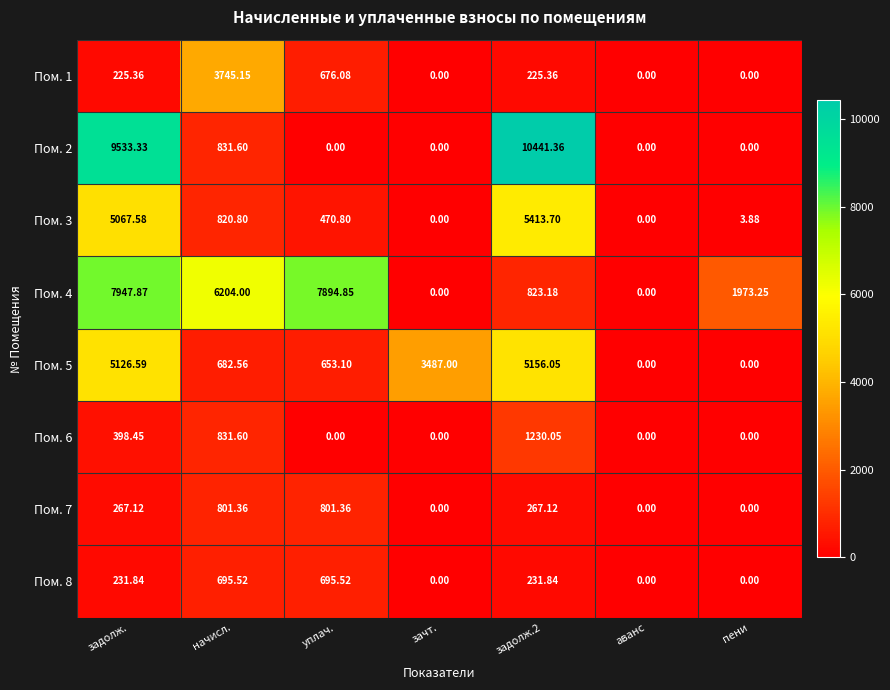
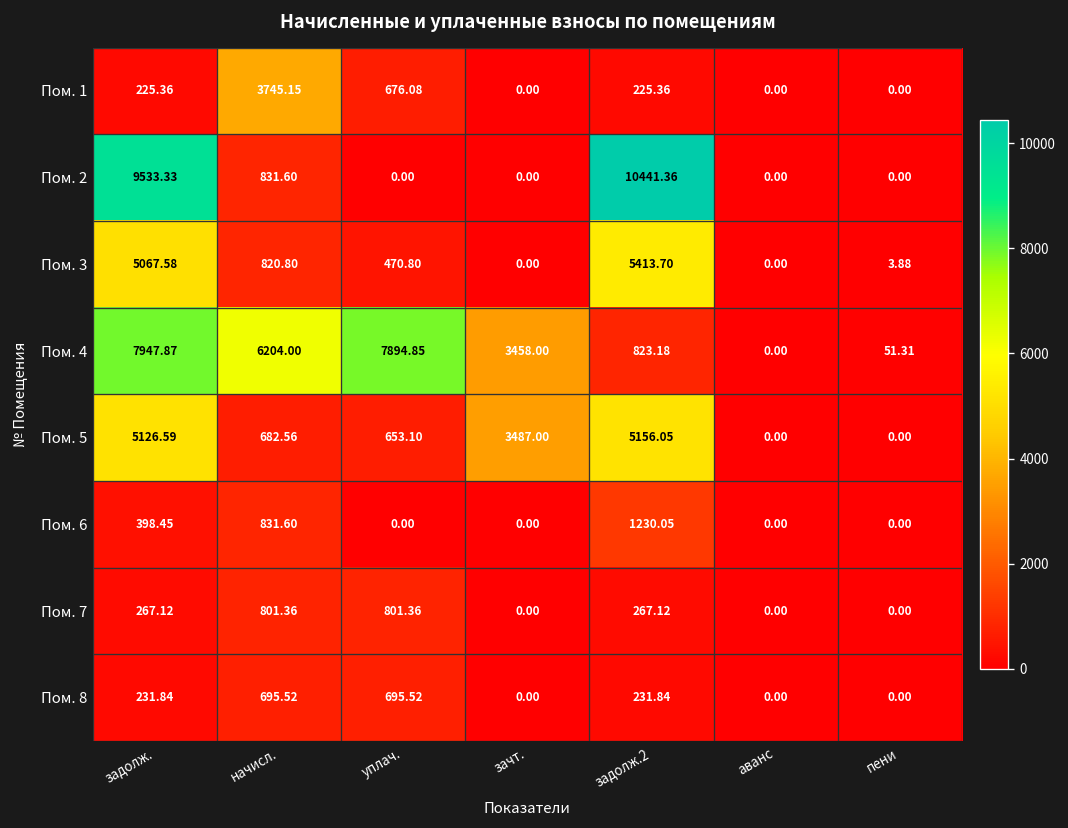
  {
    "Пом. 1": {
      "задолж.": 225.36,
      "начисл.": 3745.15,
      "уплач.": 676.08,
      "зачт.": 0.00,
      "задолж.2": 225.36,
      "аванс": 0.00,
      "пени": 0.00
    },
    "Пом. 2": {
      "задолж.": 9533.33,
      "начисл.": 831.60,
      "уплач.": 0.00,
      "зачт.": 0.00,
      "задолж.2": 10441.36,
      "аванс": 0.00,
      "пени": 0.00
    },
    "Пом. 3": {
      "задолж.": 5067.58,
      "начисл.": 820.80,
      "уплач.": 470.80,
      "зачт.": 0.00,
      "задолж.2": 5413.70,
      "аванс": 0.00,
      "пени": 3.88
    },
    "Пом. 4": {
      "задолж.": 7947.87,
      "начисл.": 6204.00,
      "уплач.": 7894.85,
-     "зачт.": 0.00,
+     "зачт.": 3458.00,
      "задолж.2": 823.18,
      "аванс": 0.00,
-     "пени": 1973.25
+     "пени": 51.31
    },
    "Пом. 5": {
      "задолж.": 5126.59,
      "начисл.": 682.56,
      "уплач.": 653.10,
      "зачт.": 3487.00,
      "задолж.2": 5156.05,
      "аванс": 0.00,
      "пени": 0.00
    },
    "Пом. 6": {
      "задолж.": 398.45,
      "начисл.": 831.60,
      "уплач.": 0.00,
      "зачт.": 0.00,
      "задолж.2": 1230.05,
      "аванс": 0.00,
      "пени": 0.00
    },
    "Пом. 7": {
      "задолж.": 267.12,
      "начисл.": 801.36,
      "уплач.": 801.36,
      "зачт.": 0.00,
      "задолж.2": 267.12,
      "аванс": 0.00,
      "пени": 0.00
    },
    "Пом. 8": {
      "задолж.": 231.84,
      "начисл.": 695.52,
      "уплач.": 695.52,
      "зачт.": 0.00,
      "задолж.2": 231.84,
      "аванс": 0.00,
      "пени": 0.00
    }
  }
